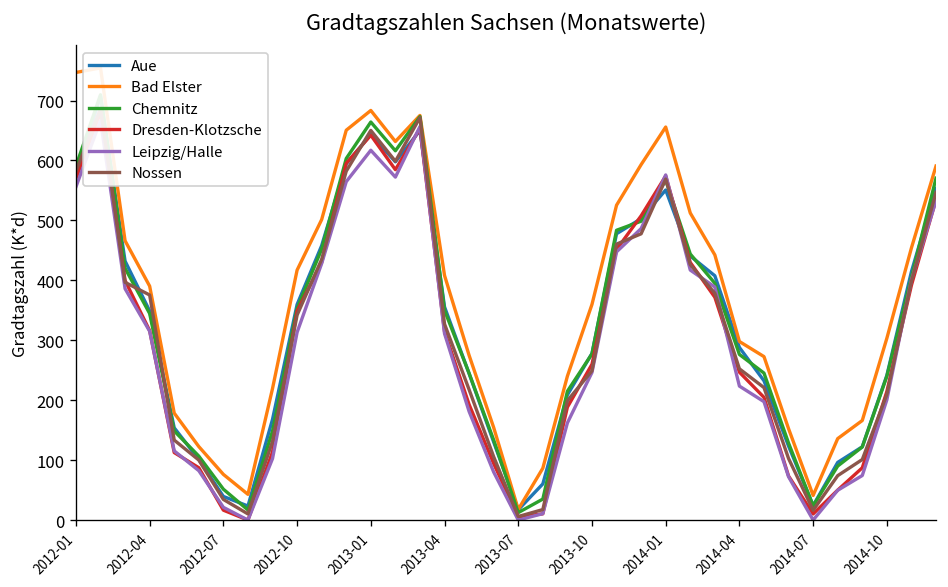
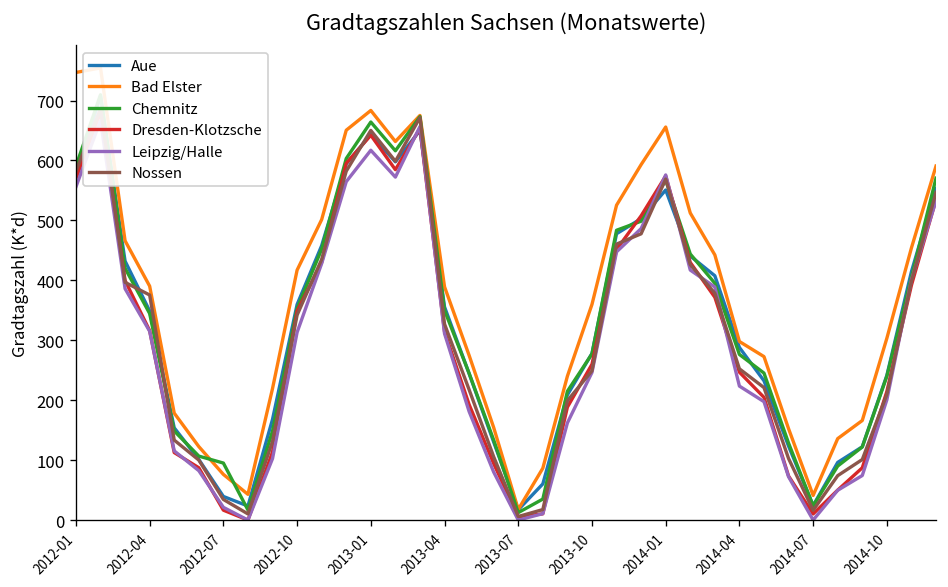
  {
    "Aue": {
      "2012-10": 360,
      "2013-04": 360,
      "2014-01": 550,
      "2014-04": 290
    },
    "Bad Elster": {
      "2012-01": 750,
      "2012-04": 390,
      "2012-07": 80,
      "2012-10": 420,
      "2013-01": 680,
-     "2013-04": 410,
+     "2013-04": 390,
      "2013-10": 360,
      "2014-01": 660,
      "2014-04": 300,
      "2014-07": 40,
      "2014-10": 300
    },
    "Chemnitz": {
      "2012-01": 590,
-     "2012-07": 50,
+     "2012-07": 100,
      "2013-01": 660,
      "2013-04": 350,
      "2014-04": 280
    },
    "Dresden-Klotzsche": {
      "2013-10": 260,
      "2014-04": 250,
      "2014-07": 10
    },
    "Leipzig/Halle": {
      "2012-01": 560,
      "2012-10": 310,
      "2013-01": 620,
      "2013-07": 0,
      "2014-04": 220,
      "2014-07": 0,
      "2014-10": 200
    },
    "Nossen": {
      "2012-01": 580,
      "2012-04": 380,
      "2012-10": 340,
      "2013-01": 650,
      "2013-04": 330,
      "2014-04": 250,
      "2014-07": 20
    }
  }
